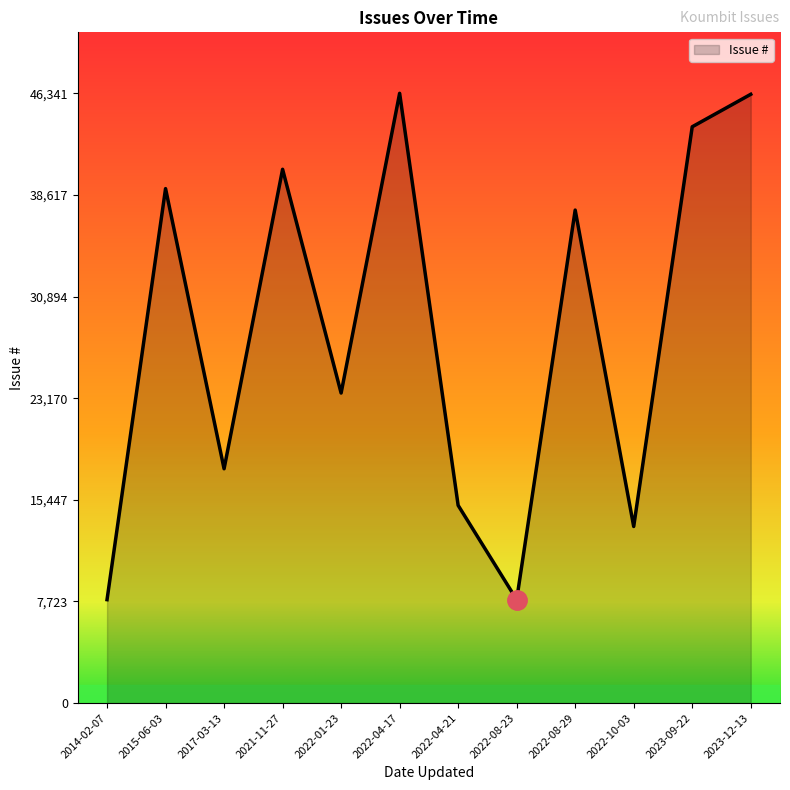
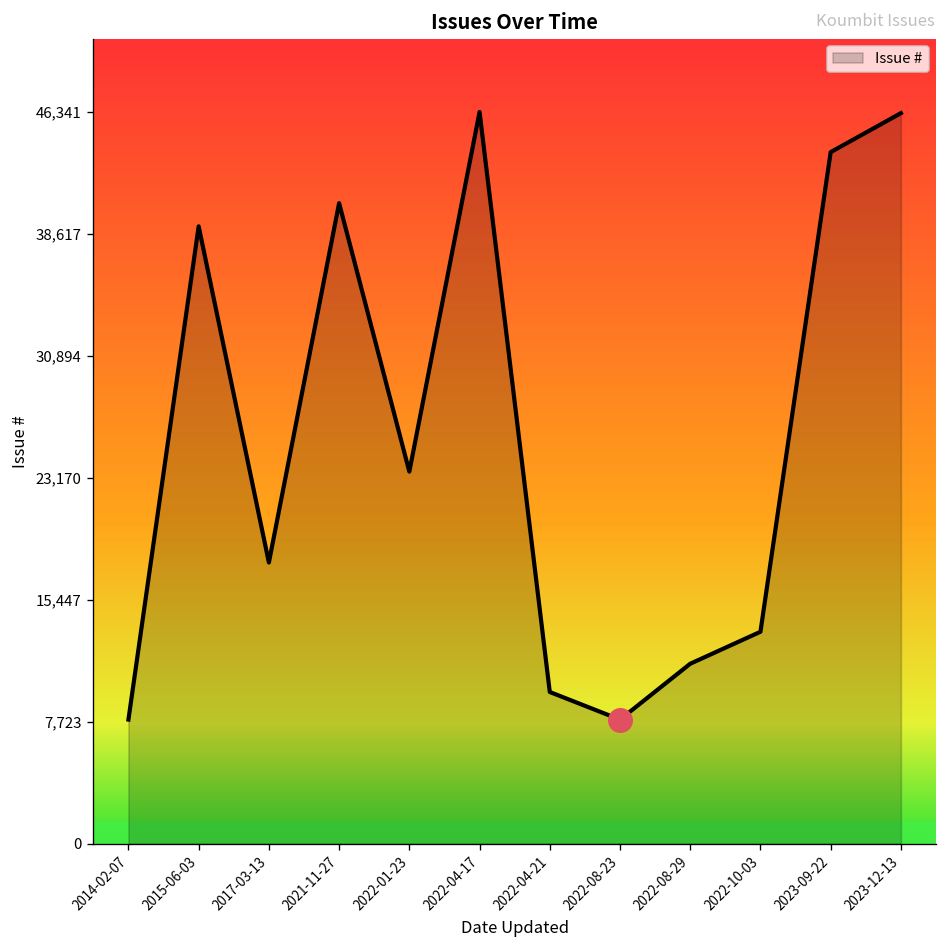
  {
    "Issue #": {
      "2014-02-07": "7,900",
      "2015-06-03": "39,100",
      "2017-03-13": "17,800",
      "2021-11-27": "40,600",
      "2022-01-23": "23,600",
      "2022-04-17": "46,300",
-     "2022-04-21": "15,000",
-     "2022-08-29": "37,500",
+     "2022-04-21": "9,600",
+     "2022-08-29": "11,400",
      "2022-10-03": "13,400",
      "2023-09-22": "43,800",
      "2023-12-13": "46,300"
    }
  }
